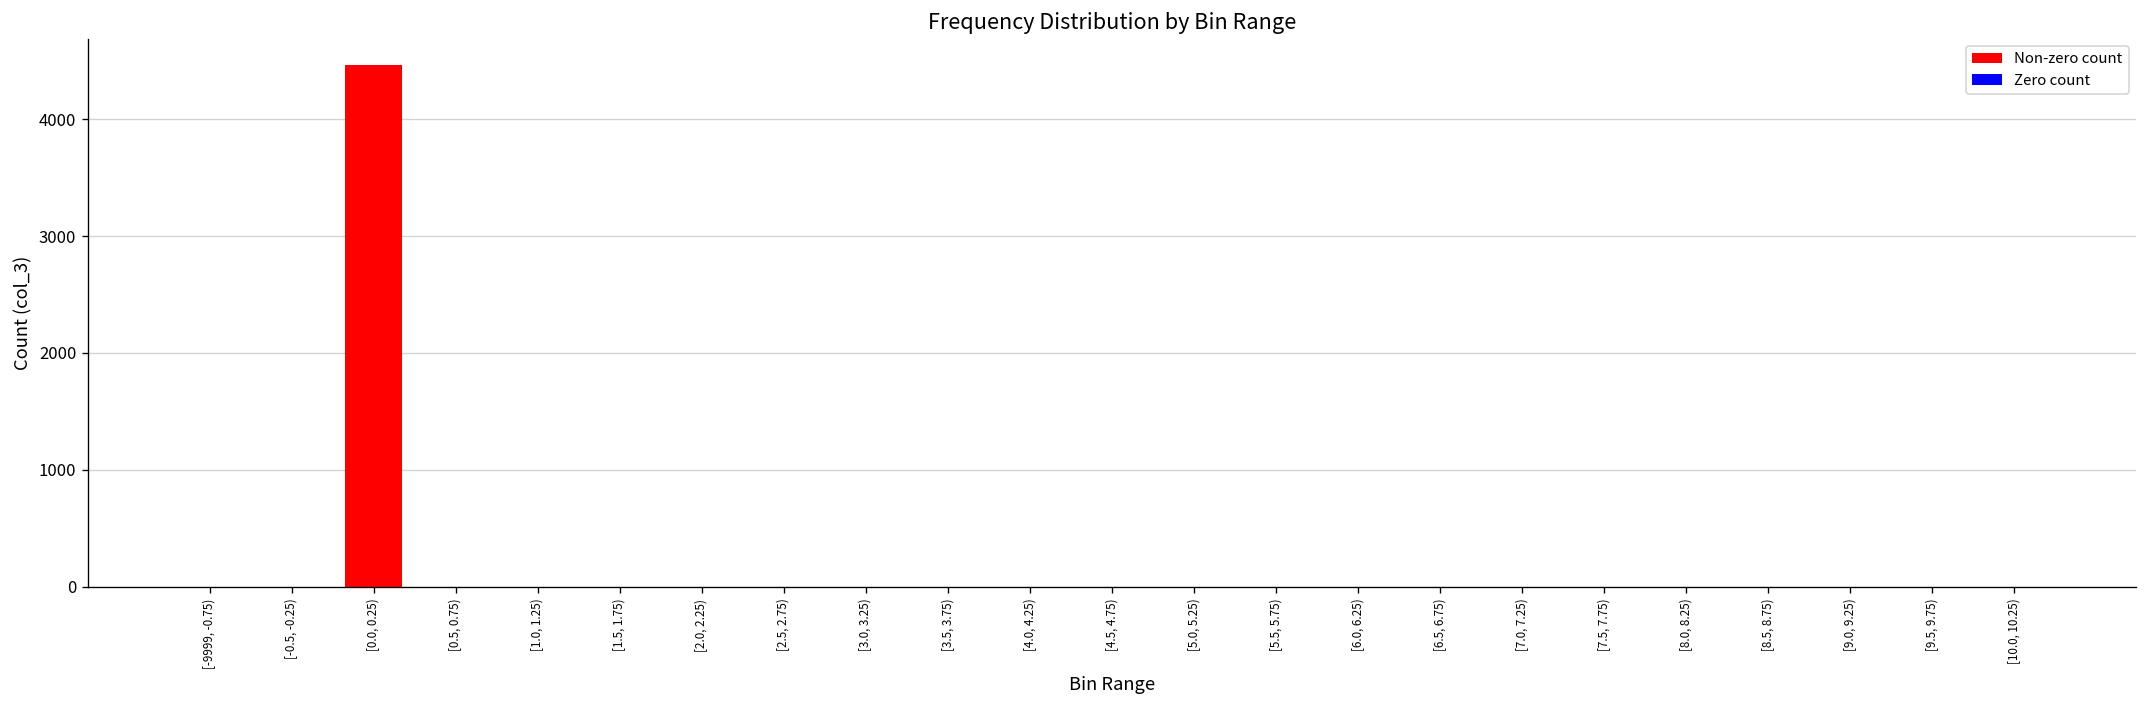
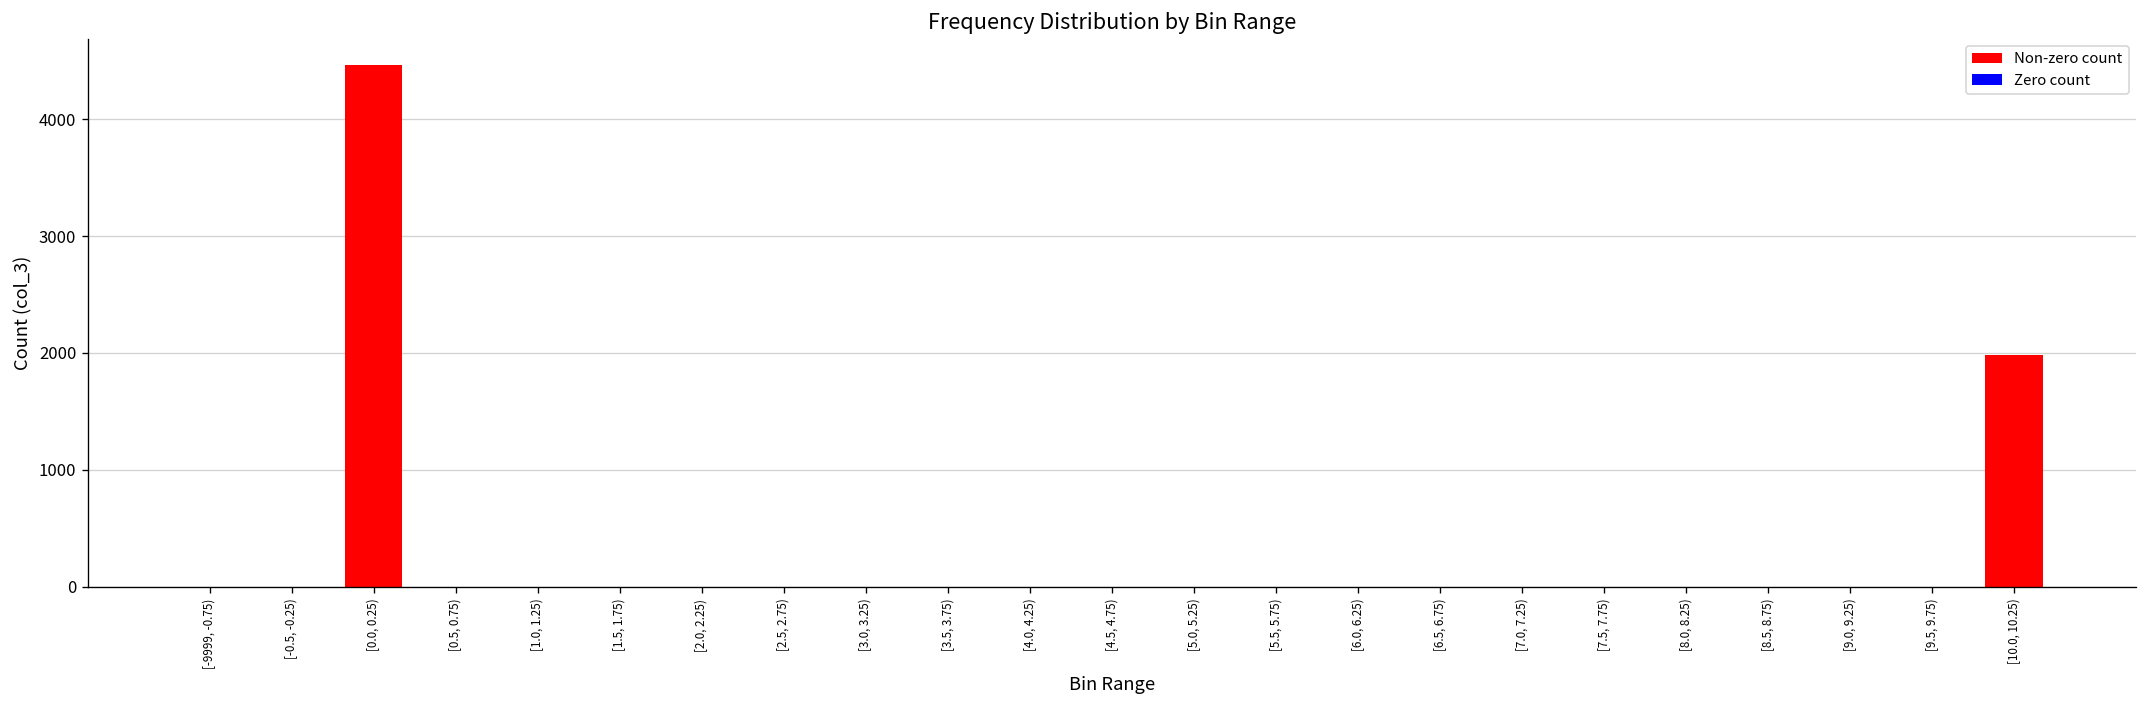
  {
    "[-9999, -0.75)": 0,
    "[-0.5, -0.25)": 0,
    "[0.0, 0.25)": 4500,
    "[0.5, 0.75)": 0,
    "[1.0, 1.25)": 0,
    "[1.5, 1.75)": 0,
    "[2.0, 2.25)": 0,
    "[2.5, 2.75)": 0,
    "[3.0, 3.25)": 0,
    "[3.5, 3.75)": 0,
    "[4.0, 4.25)": 0,
    "[4.5, 4.75)": 0,
    "[5.0, 5.25)": 0,
    "[5.5, 5.75)": 0,
    "[6.0, 6.25)": 0,
    "[6.5, 6.75)": 0,
    "[7.0, 7.25)": 0,
    "[7.5, 7.75)": 0,
    "[8.0, 8.25)": 0,
    "[8.5, 8.75)": 0,
    "[9.0, 9.25)": 0,
    "[9.5, 9.75)": 0,
-   "[10.0, 10.25)": 0
+   "[10.0, 10.25)": 2000
  }
